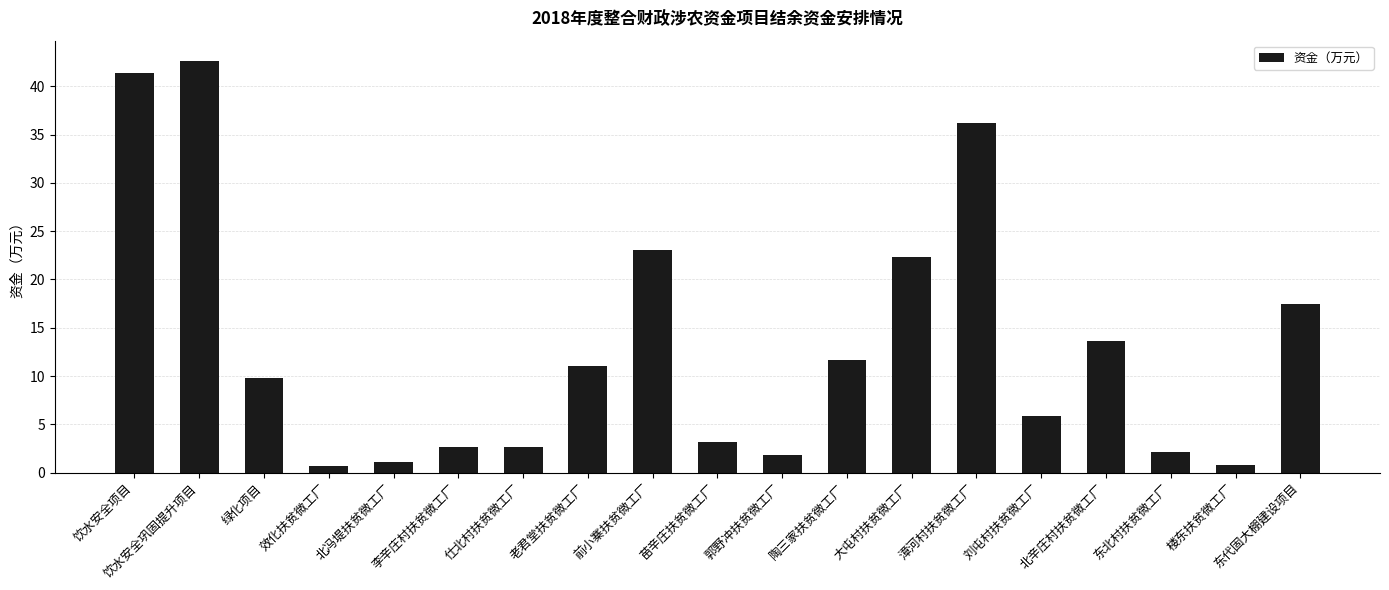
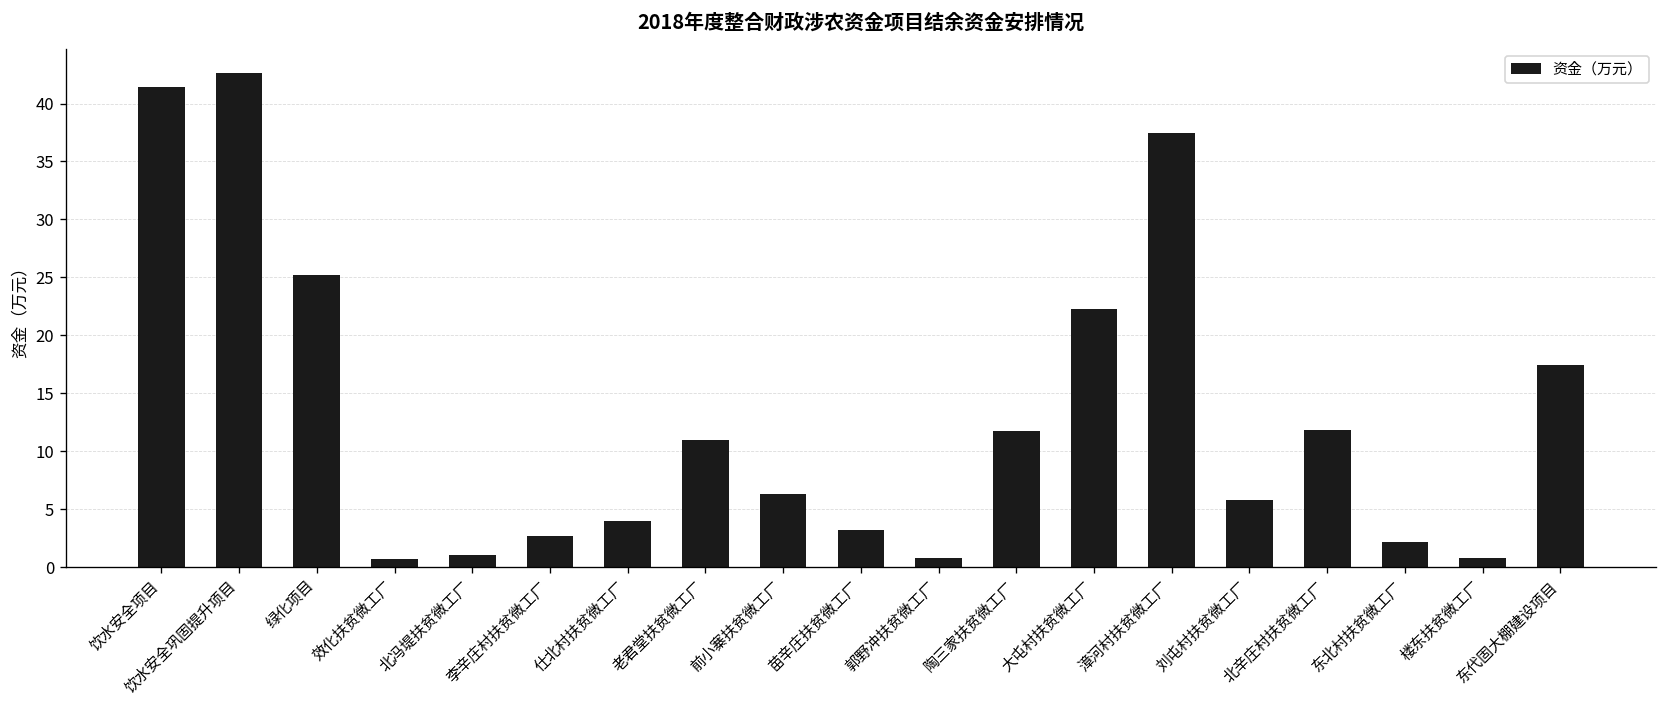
  {
    "饮水安全项目": 41,
    "饮水安全巩固提升项目": 43,
-   "绿化项目": 10,
+   "绿化项目": 25,
    "效化扶贫微工厂": 1,
    "北冯堤扶贫微工厂": 1,
    "李辛庄村扶贫微工厂": 3,
-   "仕北村扶贫微工厂": 3,
+   "仕北村扶贫微工厂": 4,
    "老君堂扶贫微工厂": 11,
-   "前小寨扶贫微工厂": 23,
+   "前小寨扶贫微工厂": 6,
    "苗辛庄扶贫微工厂": 3,
-   "郭野冲扶贫微工厂": 2,
+   "郭野冲扶贫微工厂": 1,
    "陶三家扶贫微工厂": 12,
    "大屯村扶贫微工厂": 22,
-   "漳河村扶贫微工厂": 36,
+   "漳河村扶贫微工厂": 37,
    "刘屯村扶贫微工厂": 6,
-   "北辛庄村扶贫微工厂": 14,
+   "北辛庄村扶贫微工厂": 12,
    "东北村扶贫微工厂": 2,
    "楼东扶贫微工厂": 1,
    "东代固大棚建设项目": 17
  }
